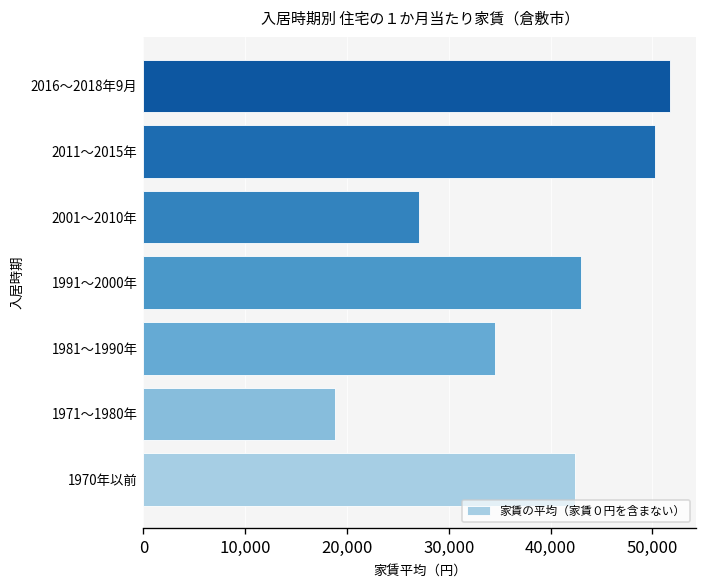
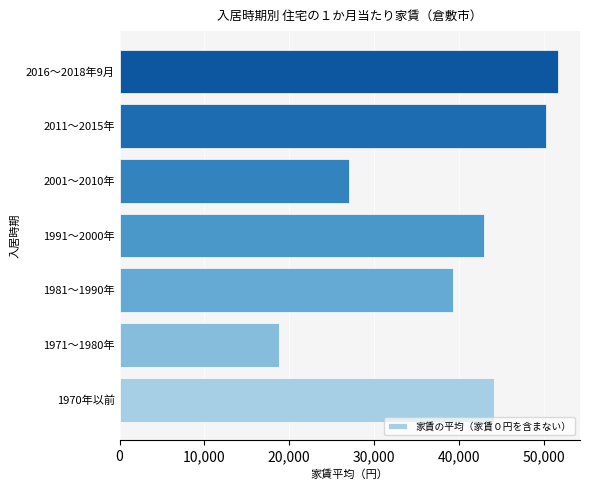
  {
    "2016～2018年9月": "52,000",
    "2011～2015年": "50,000",
    "2001～2010年": "27,000",
    "1991～2000年": "43,000",
-   "1981～1990年": "35,000",
+   "1981～1990年": "39,000",
    "1971～1980年": "19,000",
-   "1970年以前": "42,000"
+   "1970年以前": "44,000"
  }
